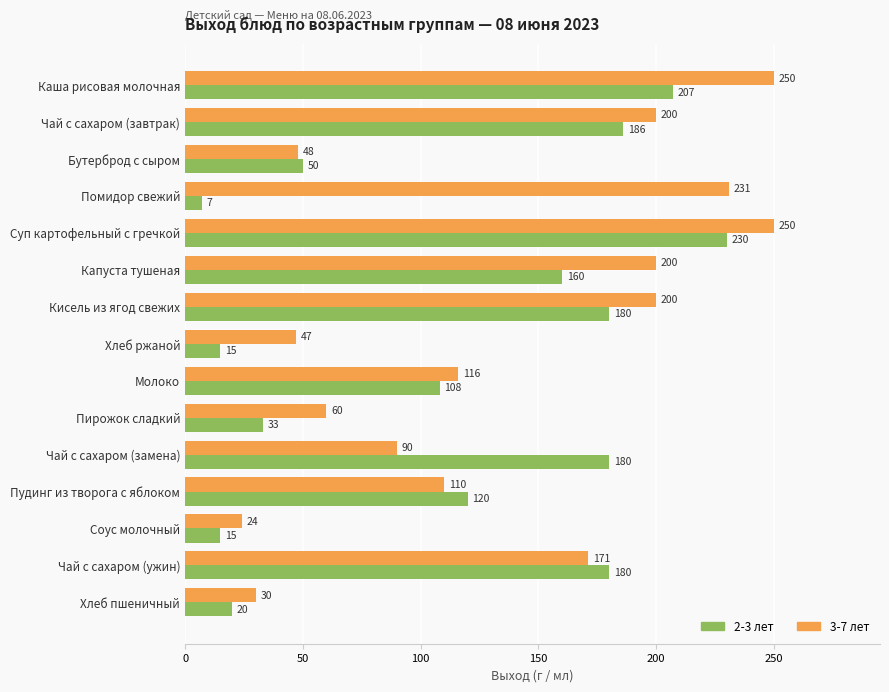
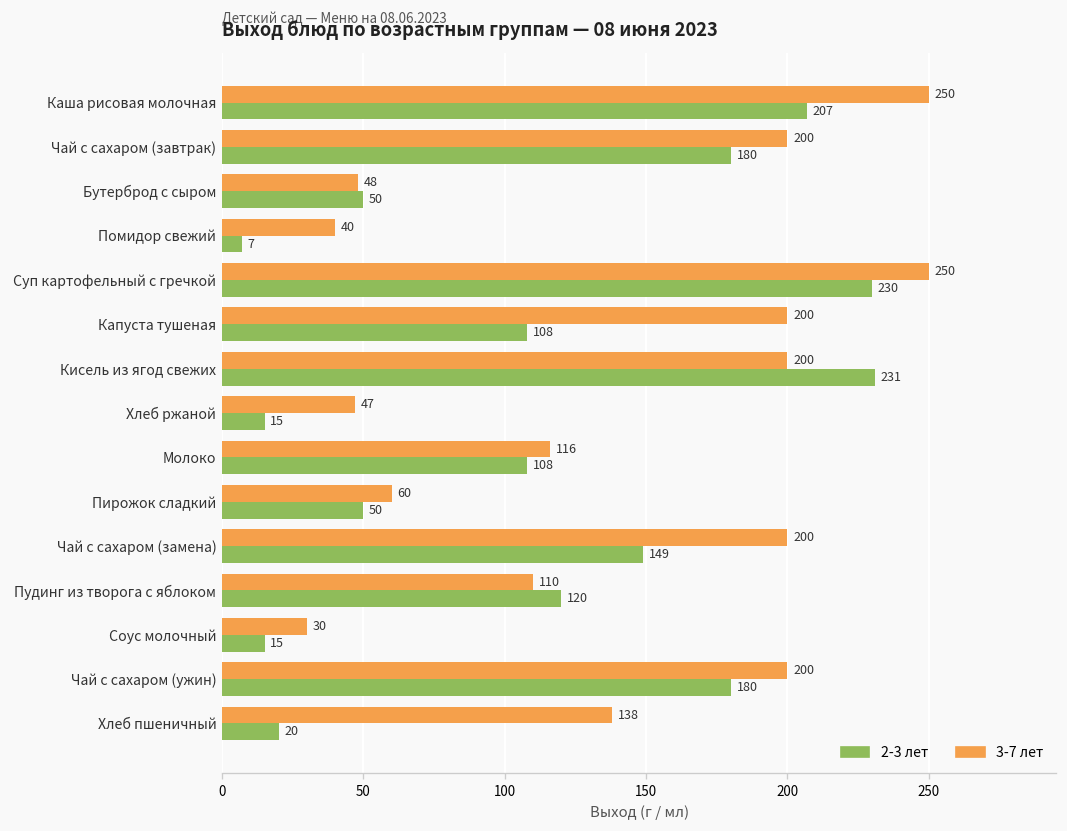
  {
    "2-3 лет": {
      "Каша рисовая молочная": 207,
-     "Чай с сахаром (завтрак)": 186,
+     "Чай с сахаром (завтрак)": 180,
      "Бутерброд с сыром": 50,
      "Помидор свежий": 7,
      "Суп картофельный с гречкой": 230,
-     "Капуста тушеная": 160,
-     "Кисель из ягод свежих": 180,
+     "Капуста тушеная": 108,
+     "Кисель из ягод свежих": 231,
      "Хлеб ржаной": 15,
      "Молоко": 108,
-     "Пирожок сладкий": 33,
-     "Чай с сахаром (замена)": 180,
+     "Пирожок сладкий": 50,
+     "Чай с сахаром (замена)": 149,
      "Пудинг из творога с яблоком": 120,
      "Соус молочный": 15,
      "Чай с сахаром (ужин)": 180,
      "Хлеб пшеничный": 20
    },
    "3-7 лет": {
      "Каша рисовая молочная": 250,
      "Чай с сахаром (завтрак)": 200,
      "Бутерброд с сыром": 48,
-     "Помидор свежий": 231,
+     "Помидор свежий": 40,
      "Суп картофельный с гречкой": 250,
      "Капуста тушеная": 200,
      "Кисель из ягод свежих": 200,
      "Хлеб ржаной": 47,
      "Молоко": 116,
      "Пирожок сладкий": 60,
-     "Чай с сахаром (замена)": 90,
+     "Чай с сахаром (замена)": 200,
      "Пудинг из творога с яблоком": 110,
-     "Соус молочный": 24,
-     "Чай с сахаром (ужин)": 171,
-     "Хлеб пшеничный": 30
+     "Соус молочный": 30,
+     "Чай с сахаром (ужин)": 200,
+     "Хлеб пшеничный": 138
    }
  }
